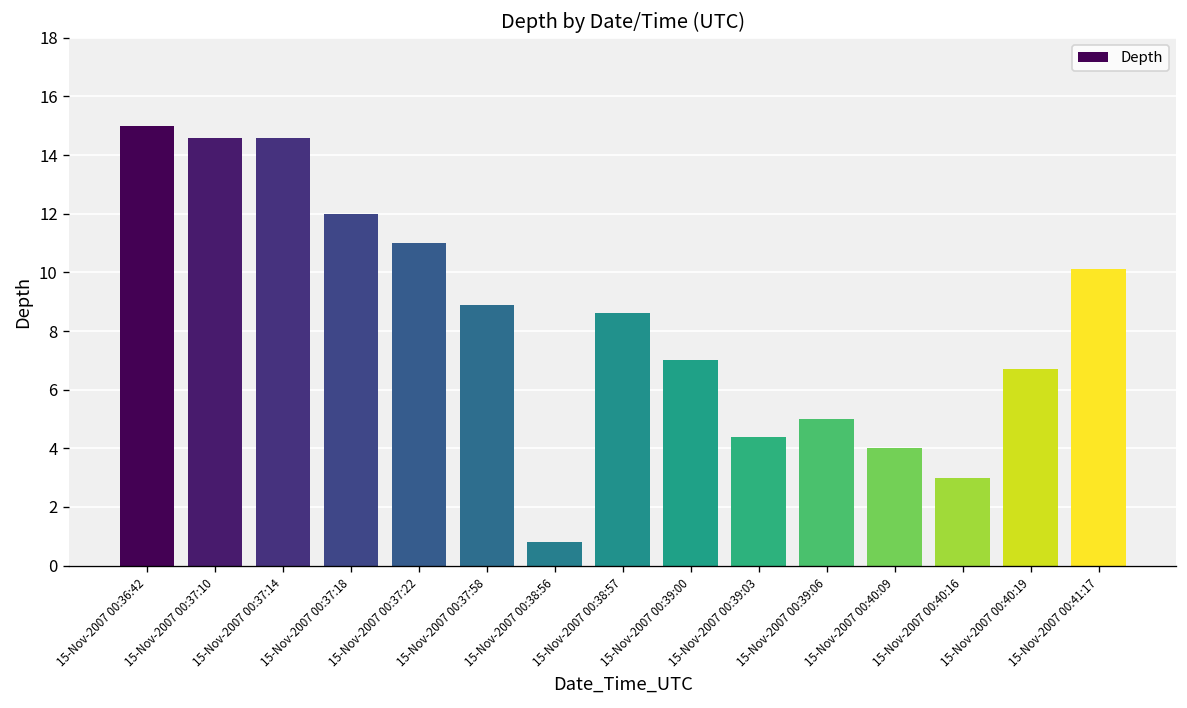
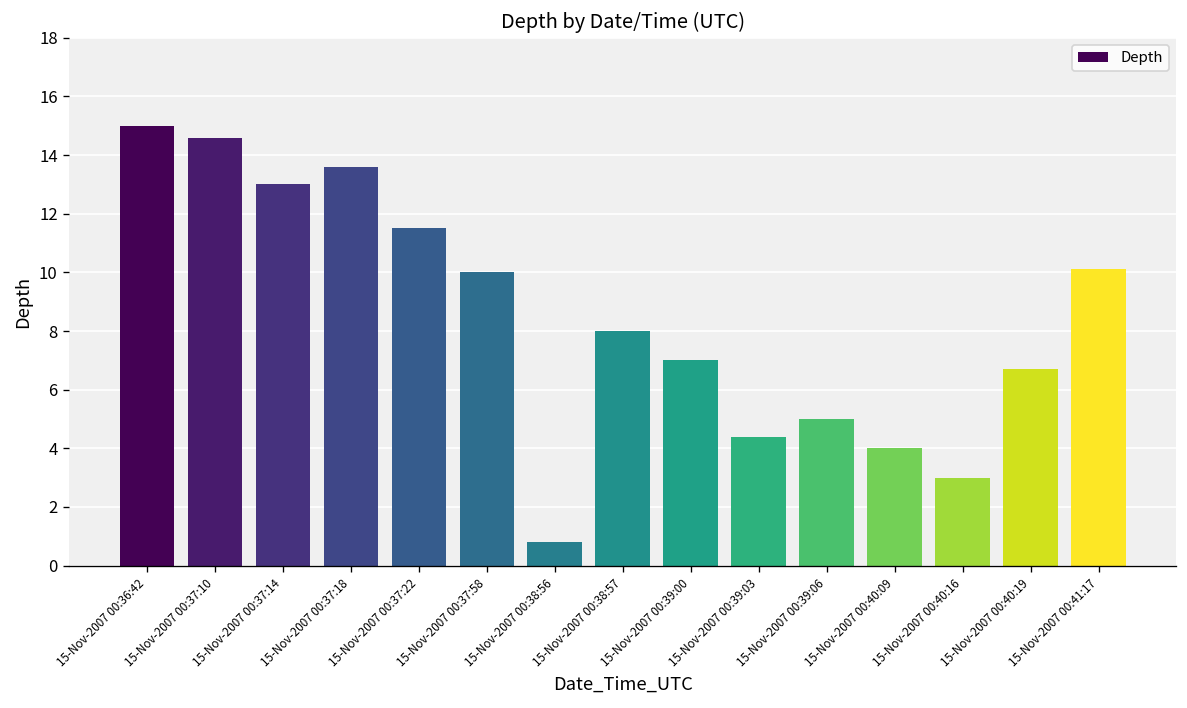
  {
    "15-Nov-2007 00:36:42": 15.0,
    "15-Nov-2007 00:37:10": 14.6,
-   "15-Nov-2007 00:37:14": 14.6,
-   "15-Nov-2007 00:37:18": 12.0,
-   "15-Nov-2007 00:37:22": 11.0,
-   "15-Nov-2007 00:37:58": 8.9,
+   "15-Nov-2007 00:37:14": 13.0,
+   "15-Nov-2007 00:37:18": 13.6,
+   "15-Nov-2007 00:37:22": 11.5,
+   "15-Nov-2007 00:37:58": 10.0,
    "15-Nov-2007 00:38:56": 0.8,
-   "15-Nov-2007 00:38:57": 8.6,
+   "15-Nov-2007 00:38:57": 8.0,
    "15-Nov-2007 00:39:00": 7.0,
    "15-Nov-2007 00:39:03": 4.4,
    "15-Nov-2007 00:39:06": 5.0,
    "15-Nov-2007 00:40:09": 4.0,
    "15-Nov-2007 00:40:16": 3.0,
    "15-Nov-2007 00:40:19": 6.7,
    "15-Nov-2007 00:41:17": 10.1
  }
